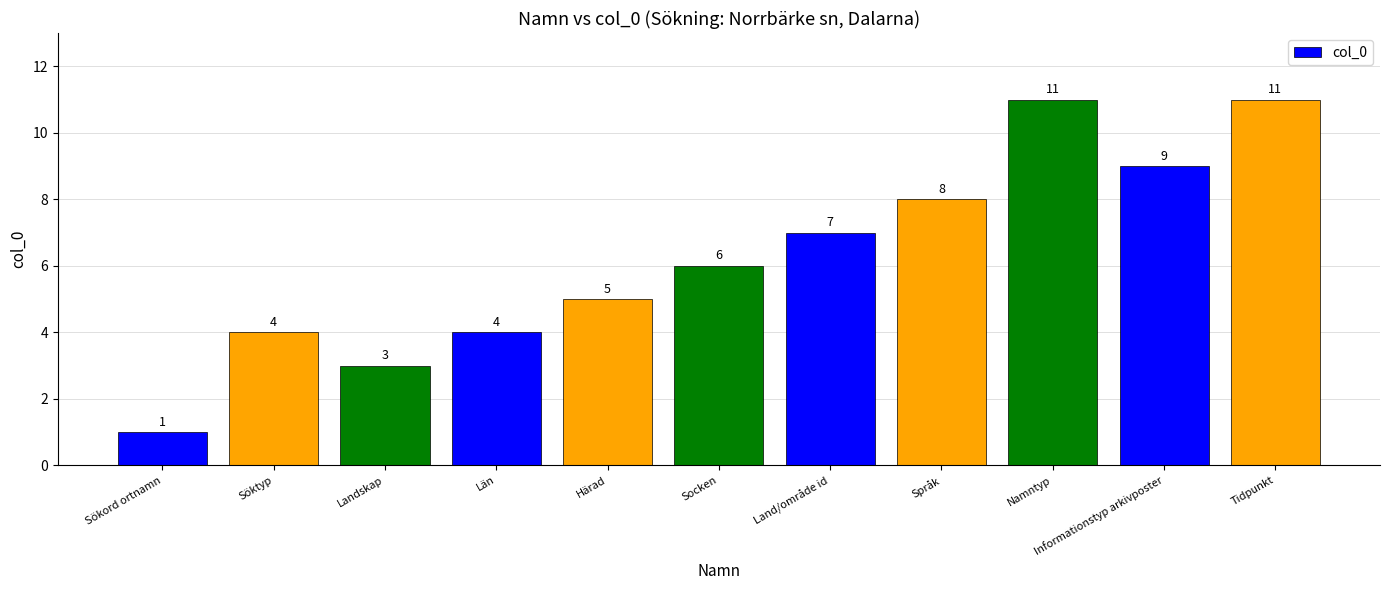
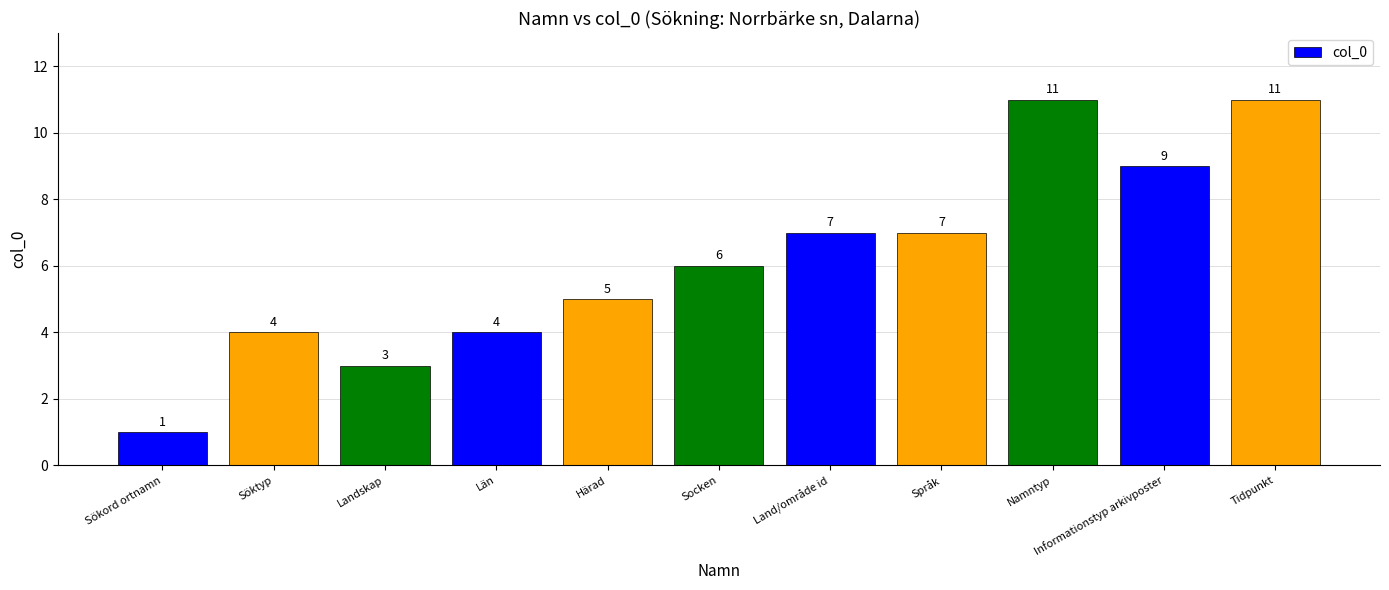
  {
    "Sökord ortnamn": 1,
    "Söktyp": 4,
    "Landskap": 3,
    "Län": 4,
    "Härad": 5,
    "Socken": 6,
    "Land/område id": 7,
-   "Språk": 8,
+   "Språk": 7,
    "Namntyp": 11,
    "Informationstyp arkivposter": 9,
    "Tidpunkt": 11
  }
